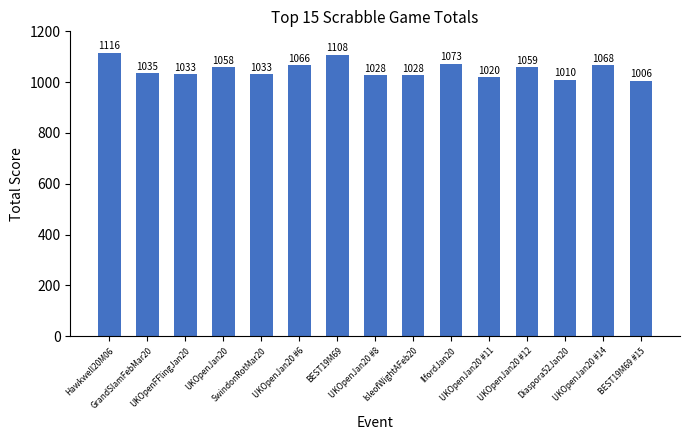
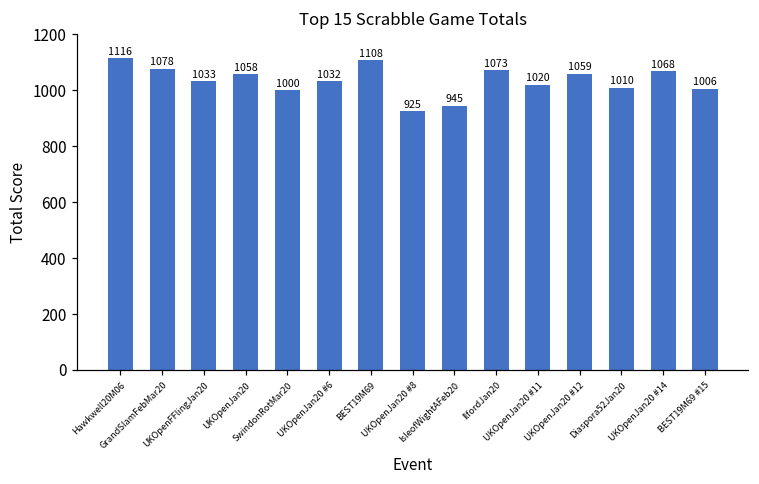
  {
    "Hawkwell20M06": 1116,
-   "GrandSlamFebMar20": 1035,
+   "GrandSlamFebMar20": 1078,
    "UKOpenFFlingJan20": 1033,
    "UKOpenJan20": 1058,
-   "SwindonRotMar20": 1033,
-   "UKOpenJan20 #6": 1066,
+   "SwindonRotMar20": 1000,
+   "UKOpenJan20 #6": 1032,
    "BEST19M69": 1108,
-   "UKOpenJan20 #8": 1028,
-   "IsleofWightAFeb20": 1028,
+   "UKOpenJan20 #8": 925,
+   "IsleofWightAFeb20": 945,
    "IlfordJan20": 1073,
    "UKOpenJan20 #11": 1020,
    "UKOpenJan20 #12": 1059,
    "Diaspora52Jan20": 1010,
    "UKOpenJan20 #14": 1068,
    "BEST19M69 #15": 1006
  }
